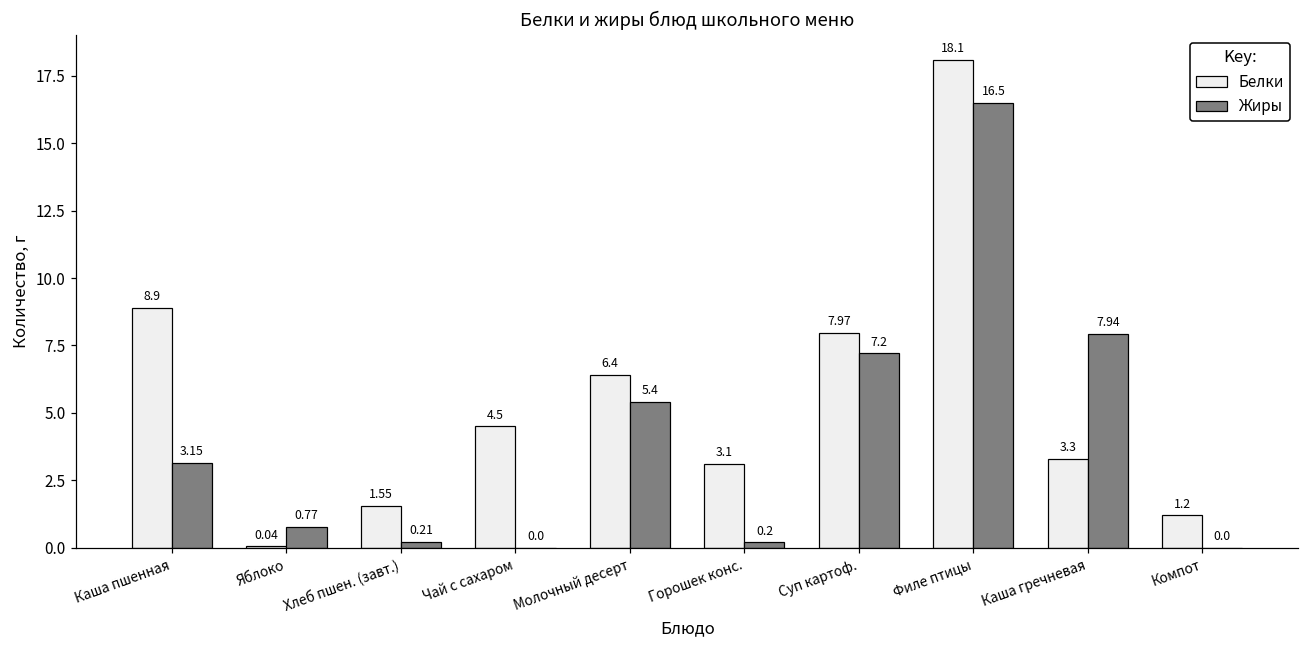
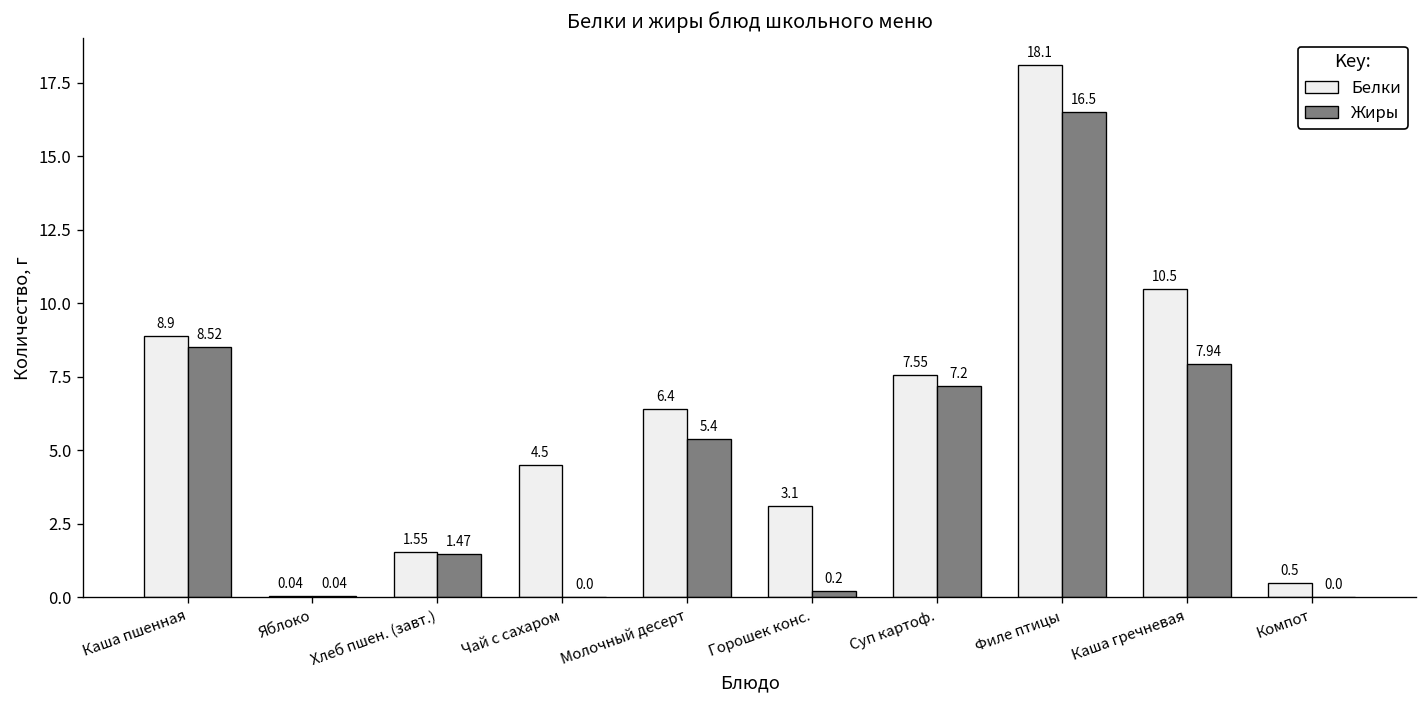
  {
    "Белки": {
      "Каша пшенная": 8.9,
      "Яблоко": 0.04,
      "Хлеб пшен. (завт.)": 1.55,
      "Чай с сахаром": 4.5,
      "Молочный десерт": 6.4,
      "Горошек конс.": 3.1,
-     "Суп картоф.": 7.97,
+     "Суп картоф.": 7.55,
      "Филе птицы": 18.1,
-     "Каша гречневая": 3.3,
-     "Компот": 1.2
+     "Каша гречневая": 10.5,
+     "Компот": 0.5
    },
    "Жиры": {
-     "Каша пшенная": 3.15,
-     "Яблоко": 0.77,
-     "Хлеб пшен. (завт.)": 0.21,
+     "Каша пшенная": 8.52,
+     "Яблоко": 0.04,
+     "Хлеб пшен. (завт.)": 1.47,
      "Чай с сахаром": 0.0,
      "Молочный десерт": 5.4,
      "Горошек конс.": 0.2,
      "Суп картоф.": 7.2,
      "Филе птицы": 16.5,
      "Каша гречневая": 7.94,
      "Компот": 0.0
    }
  }
